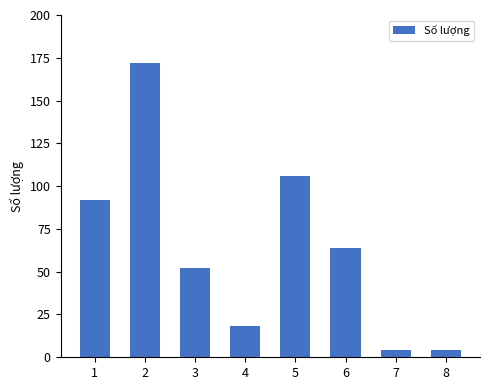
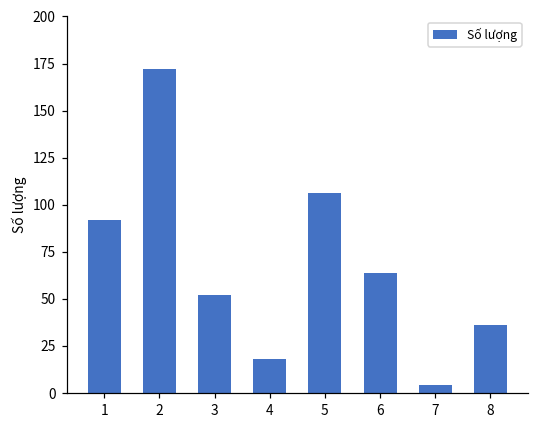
  {
    "1": 92,
    "2": 172,
    "3": 52,
    "4": 18,
    "5": 106,
    "6": 64,
    "7": 4,
-   "8": 4
+   "8": 36
  }
